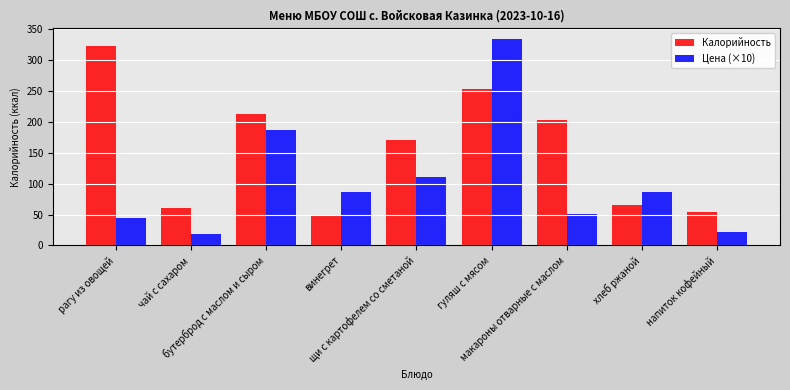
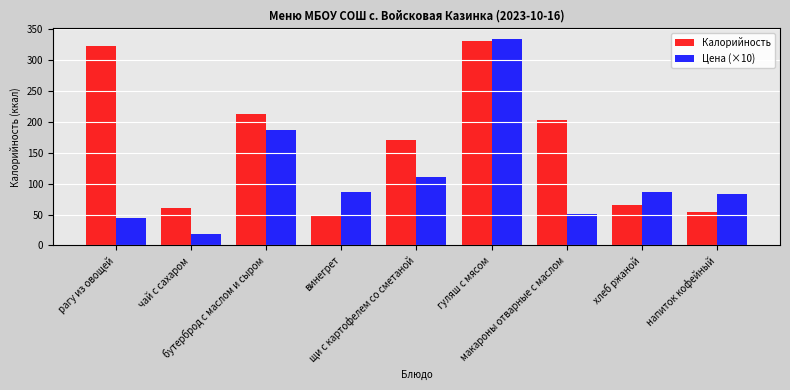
  {
    "Калорийность": {
      "рагу из овощей": 320,
      "чай с сахаром": 60,
      "бутерброд с маслом и сыром": 210,
      "винегрет": 50,
      "щи с картофелем со сметаной": 170,
-     "гуляш с мясом": 250,
+     "гуляш с мясом": 330,
      "макароны отварные с маслом": 200,
      "хлеб ржаной": 70,
      "напиток кофейный": 50
    },
    "Цена (×10)": {
      "рагу из овощей": 50,
      "чай с сахаром": 20,
      "бутерброд с маслом и сыром": 190,
      "винегрет": 90,
      "щи с картофелем со сметаной": 110,
      "гуляш с мясом": 330,
      "макароны отварные с маслом": 50,
      "хлеб ржаной": 90,
-     "напиток кофейный": 20
+     "напиток кофейный": 80
    }
  }
